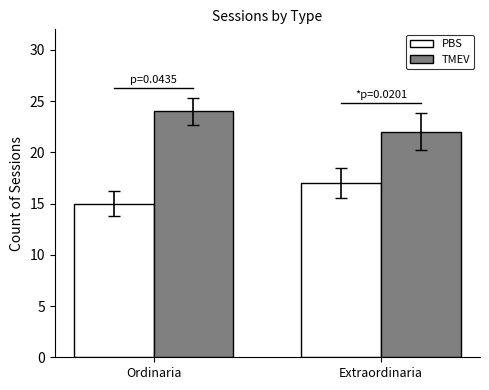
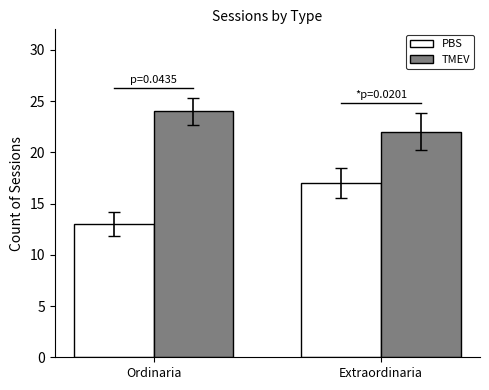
  {
    "PBS": {
-     "Ordinaria": 15,
+     "Ordinaria": 13,
      "Extraordinaria": 17
    },
    "TMEV": {
      "Ordinaria": 24,
      "Extraordinaria": 22
    }
  }
